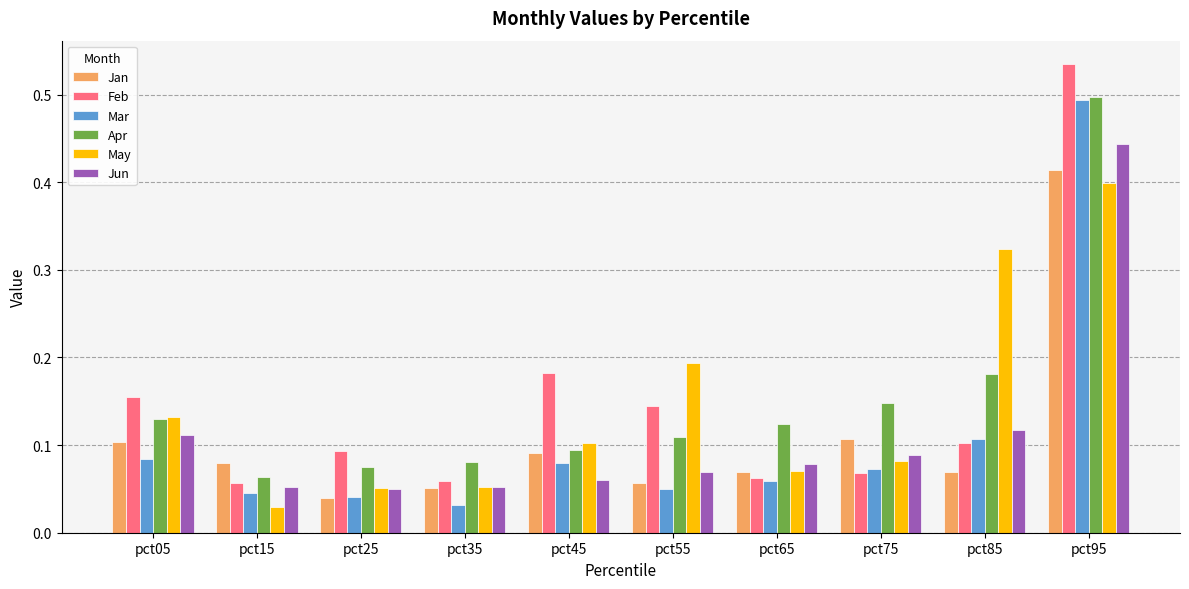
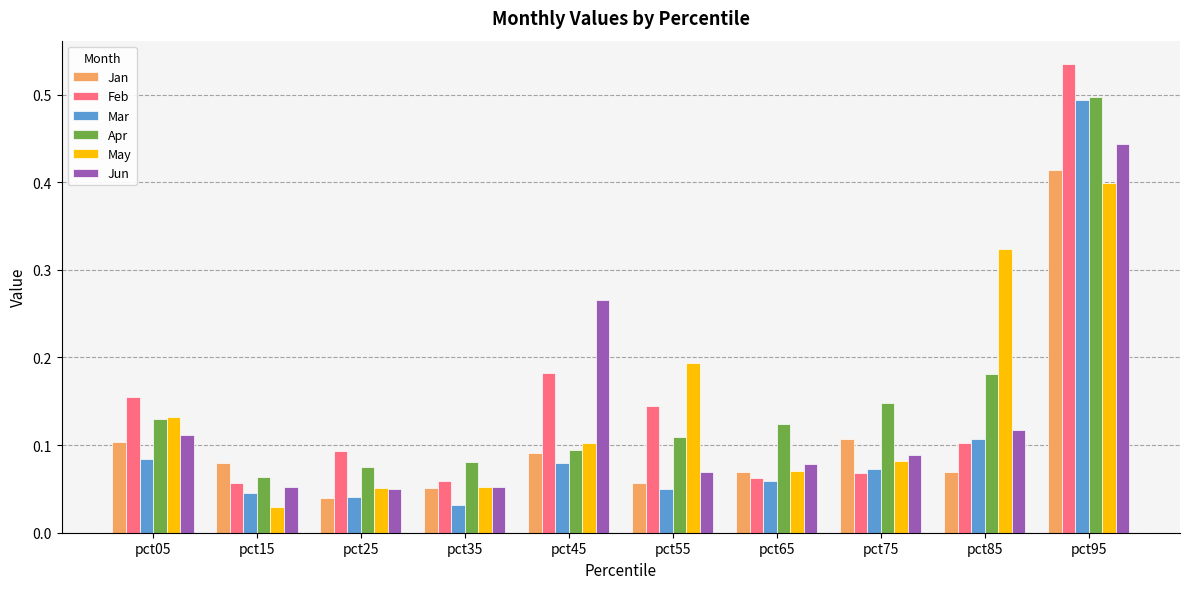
  {
    "Jan": {
      "pct05": 0.10,
      "pct15": 0.08,
      "pct25": 0.04,
      "pct35": 0.05,
      "pct45": 0.09,
      "pct55": 0.06,
      "pct65": 0.07,
      "pct75": 0.11,
      "pct85": 0.07,
      "pct95": 0.41
    },
    "Feb": {
      "pct05": 0.16,
      "pct15": 0.06,
      "pct25": 0.09,
      "pct35": 0.06,
      "pct45": 0.18,
      "pct55": 0.14,
      "pct65": 0.06,
      "pct75": 0.07,
      "pct85": 0.10,
      "pct95": 0.53
    },
    "Mar": {
      "pct05": 0.08,
      "pct15": 0.04,
      "pct25": 0.04,
      "pct35": 0.03,
      "pct45": 0.08,
      "pct55": 0.05,
      "pct65": 0.06,
      "pct75": 0.07,
      "pct85": 0.11,
      "pct95": 0.49
    },
    "Apr": {
      "pct05": 0.13,
      "pct15": 0.06,
      "pct25": 0.08,
      "pct35": 0.08,
      "pct45": 0.09,
      "pct55": 0.11,
      "pct65": 0.12,
      "pct75": 0.15,
      "pct85": 0.18,
      "pct95": 0.50
    },
    "May": {
      "pct05": 0.13,
      "pct15": 0.03,
      "pct25": 0.05,
      "pct35": 0.05,
      "pct45": 0.10,
      "pct55": 0.19,
      "pct65": 0.07,
      "pct75": 0.08,
      "pct85": 0.32,
      "pct95": 0.40
    },
    "Jun": {
      "pct05": 0.11,
      "pct15": 0.05,
      "pct25": 0.05,
      "pct35": 0.05,
-     "pct45": 0.06,
+     "pct45": 0.27,
      "pct55": 0.07,
      "pct65": 0.08,
      "pct75": 0.09,
      "pct85": 0.12,
      "pct95": 0.44
    }
  }
